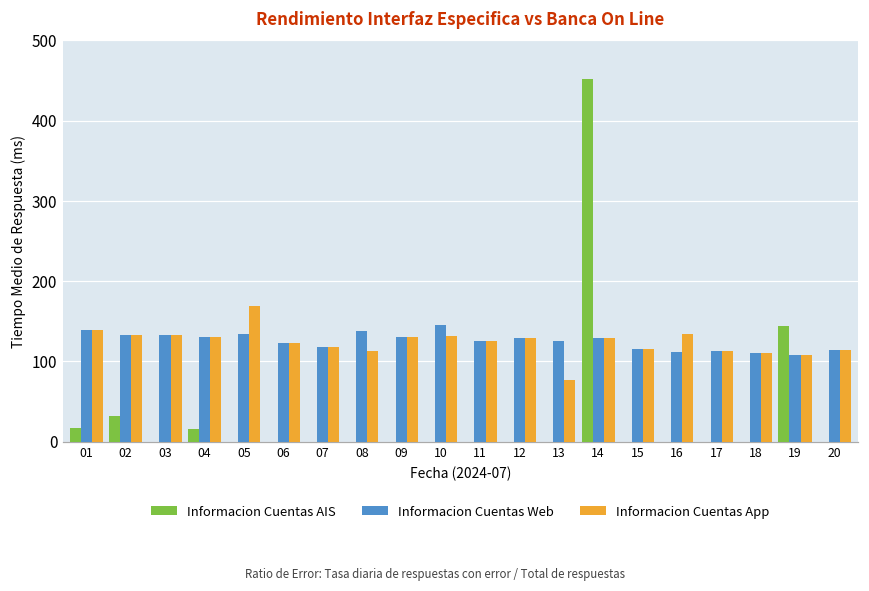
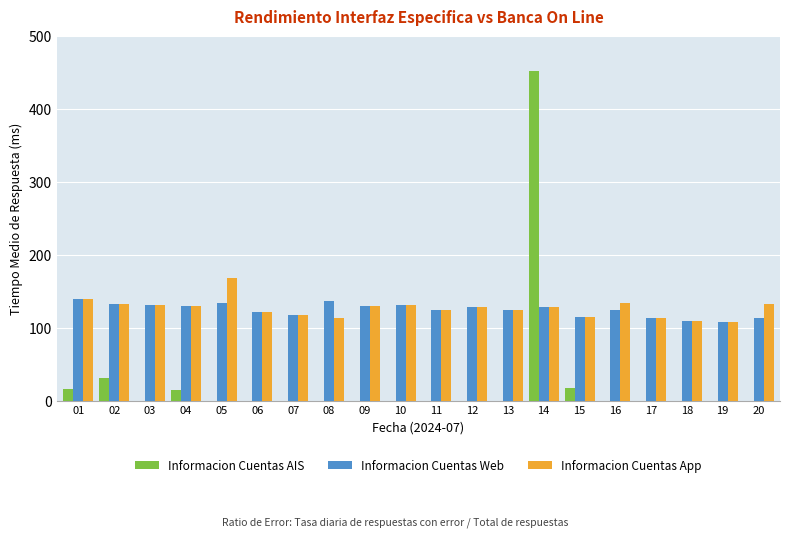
  {
    "Informacion Cuentas AIS": {
      "01": 20,
      "02": 30,
      "03": 0,
      "04": 20,
      "05": 0,
      "06": 0,
      "07": 0,
      "08": 0,
      "09": 0,
      "10": 0,
      "11": 0,
      "12": 0,
      "13": 0,
      "14": 450,
-     "15": 0,
+     "15": 20,
      "16": 0,
      "17": 0,
      "18": 0,
-     "19": 140,
+     "19": 0,
      "20": 0
    },
    "Informacion Cuentas Web": {
      "01": 140,
      "02": 130,
      "03": 130,
      "04": 130,
      "05": 130,
      "06": 120,
      "07": 120,
      "08": 140,
      "09": 130,
-     "10": 150,
+     "10": 130,
      "11": 120,
      "12": 130,
      "13": 130,
      "14": 130,
      "15": 120,
-     "16": 110,
+     "16": 130,
      "17": 110,
      "18": 110,
      "19": 110,
      "20": 110
    },
    "Informacion Cuentas App": {
      "01": 140,
      "02": 130,
      "03": 130,
      "04": 130,
      "05": 170,
      "06": 120,
      "07": 120,
      "08": 110,
      "09": 130,
      "10": 130,
      "11": 120,
      "12": 130,
-     "13": 80,
+     "13": 130,
      "14": 130,
      "15": 120,
      "16": 130,
      "17": 110,
      "18": 110,
      "19": 110,
-     "20": 110
+     "20": 130
    }
  }
